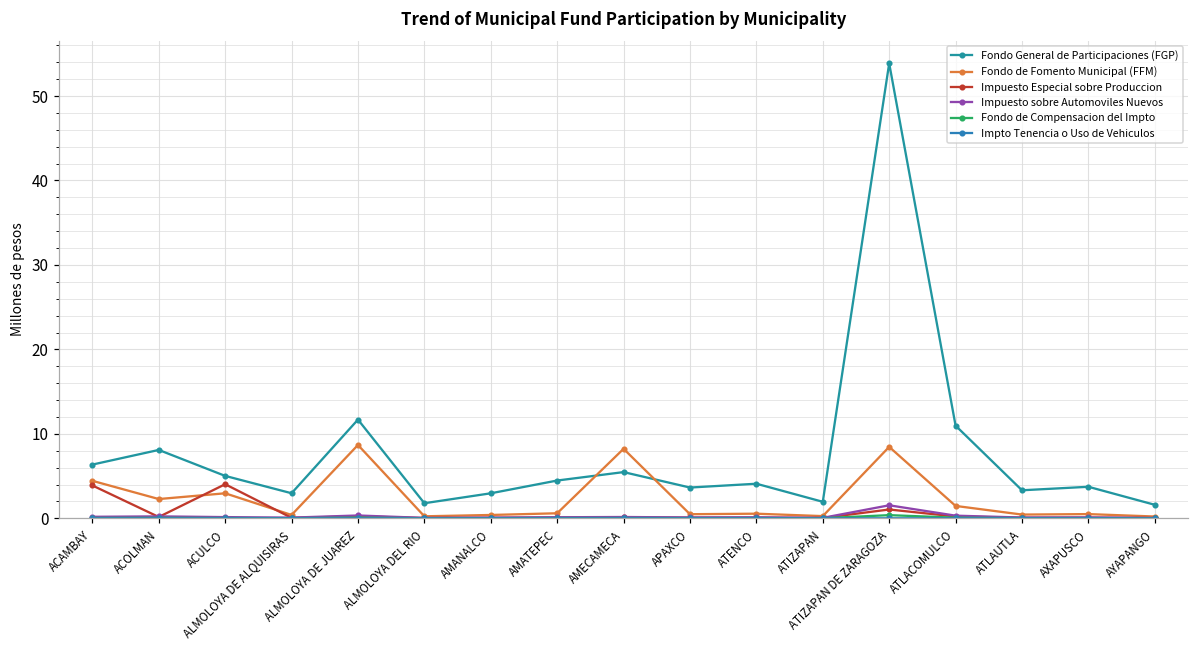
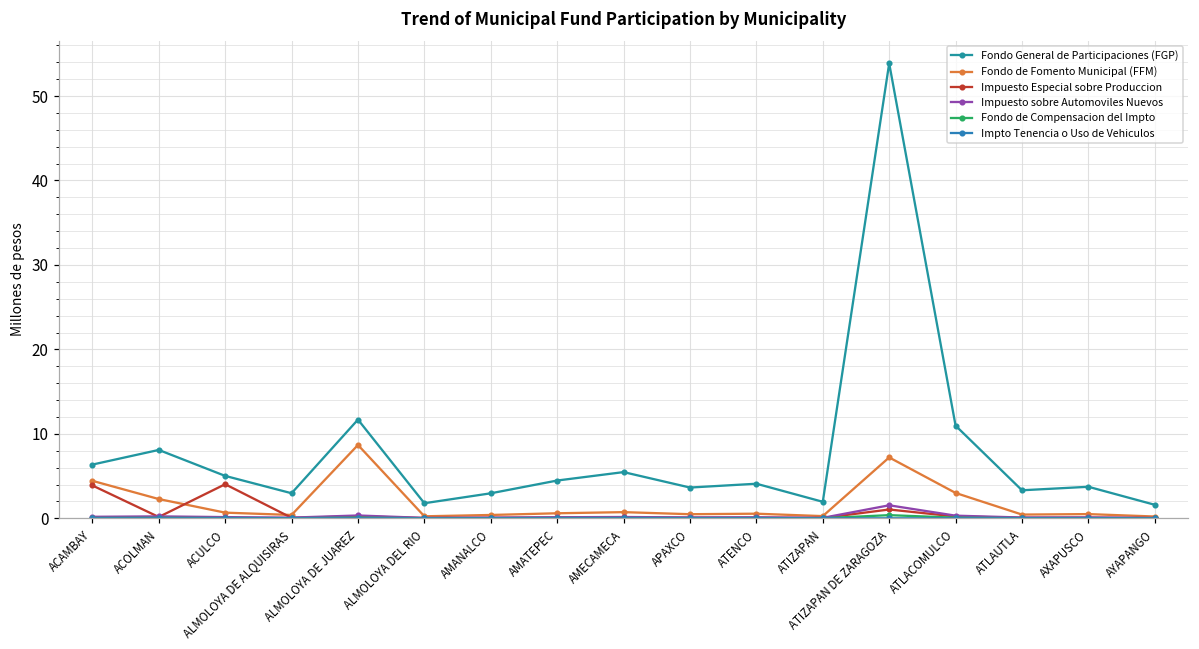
  {
    "Fondo de Fomento Municipal (FFM)": {
      "ACAMBAY": 4,
      "ACOLMAN": 2,
-     "ACULCO": 3,
+     "ACULCO": 1,
      "ALMOLOYA DE JUAREZ": 9,
      "AMATEPEC": 1,
-     "AMECAMECA": 8,
+     "AMECAMECA": 1,
      "APAXCO": 0,
      "ATENCO": 1,
-     "ATIZAPAN DE ZARAGOZA": 8,
-     "ATLACOMULCO": 1,
+     "ATIZAPAN DE ZARAGOZA": 7,
+     "ATLACOMULCO": 3,
      "ATLAUTLA": 0,
      "AXAPUSCO": 0
    },
    "Impuesto Especial sobre Produccion": {
      "ACAMBAY": 4,
      "ACULCO": 4,
      "ATIZAPAN DE ZARAGOZA": 1
    },
    "Impuesto sobre Automoviles Nuevos": {
      "ATIZAPAN DE ZARAGOZA": 2
    },
    "Fondo de Compensacion del Impto": {
      "ATIZAPAN DE ZARAGOZA": 0
    }
  }
